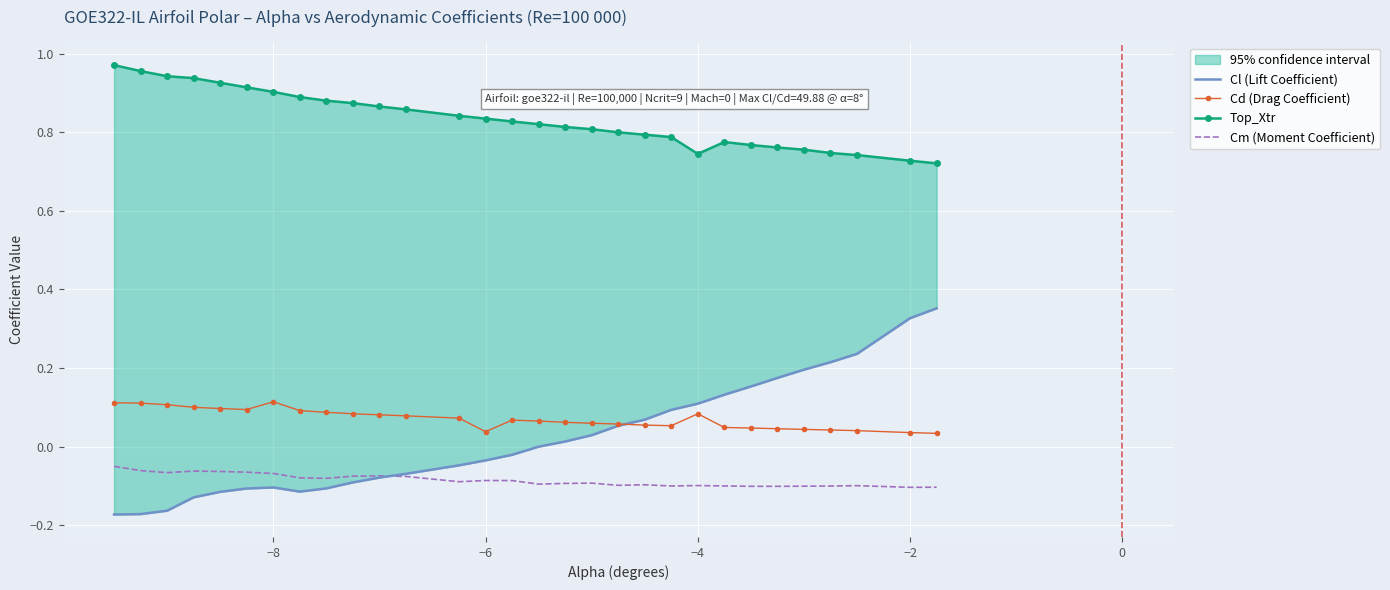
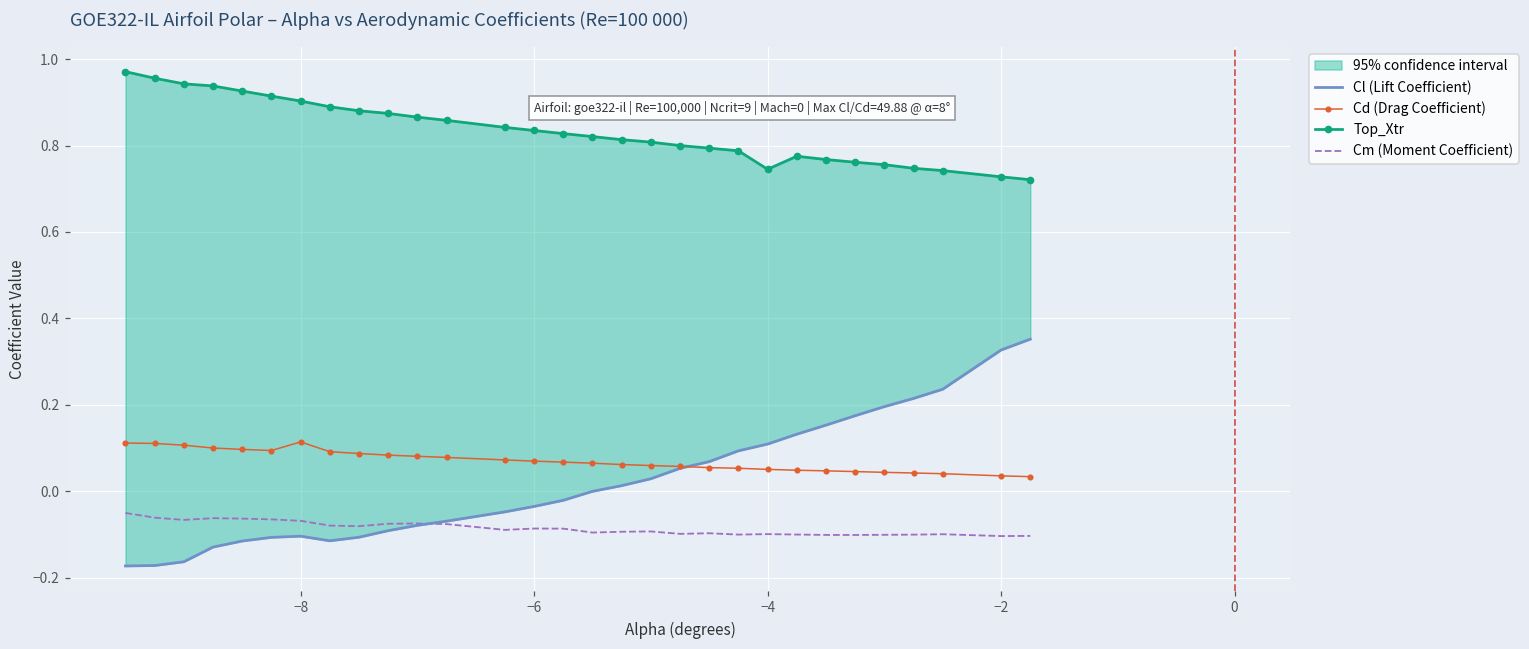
  {
    "Cd (Drag Coefficient)": {
      "−8": 0.11,
-     "−6": 0.04,
-     "−4": 0.08,
+     "−6": 0.07,
+     "−4": 0.05,
      "−2": 0.04
    },
    "95% confidence interval": {
      "−8": 0.90,
      "−4": 0.75,
      "−2": 0.73
    }
  }
